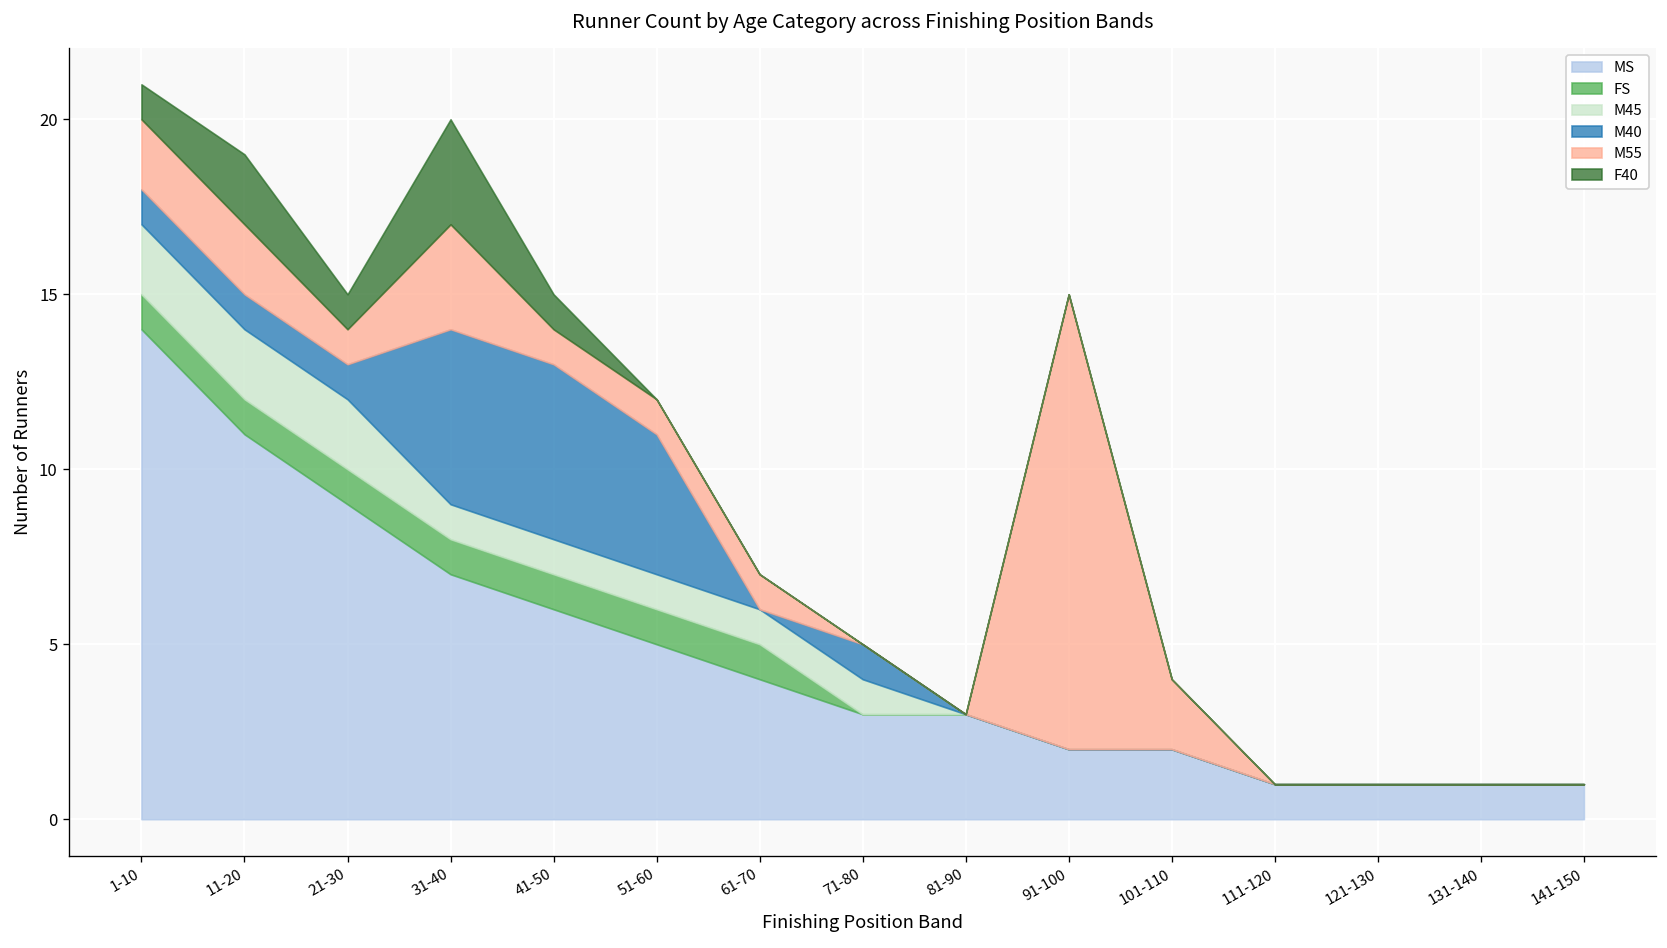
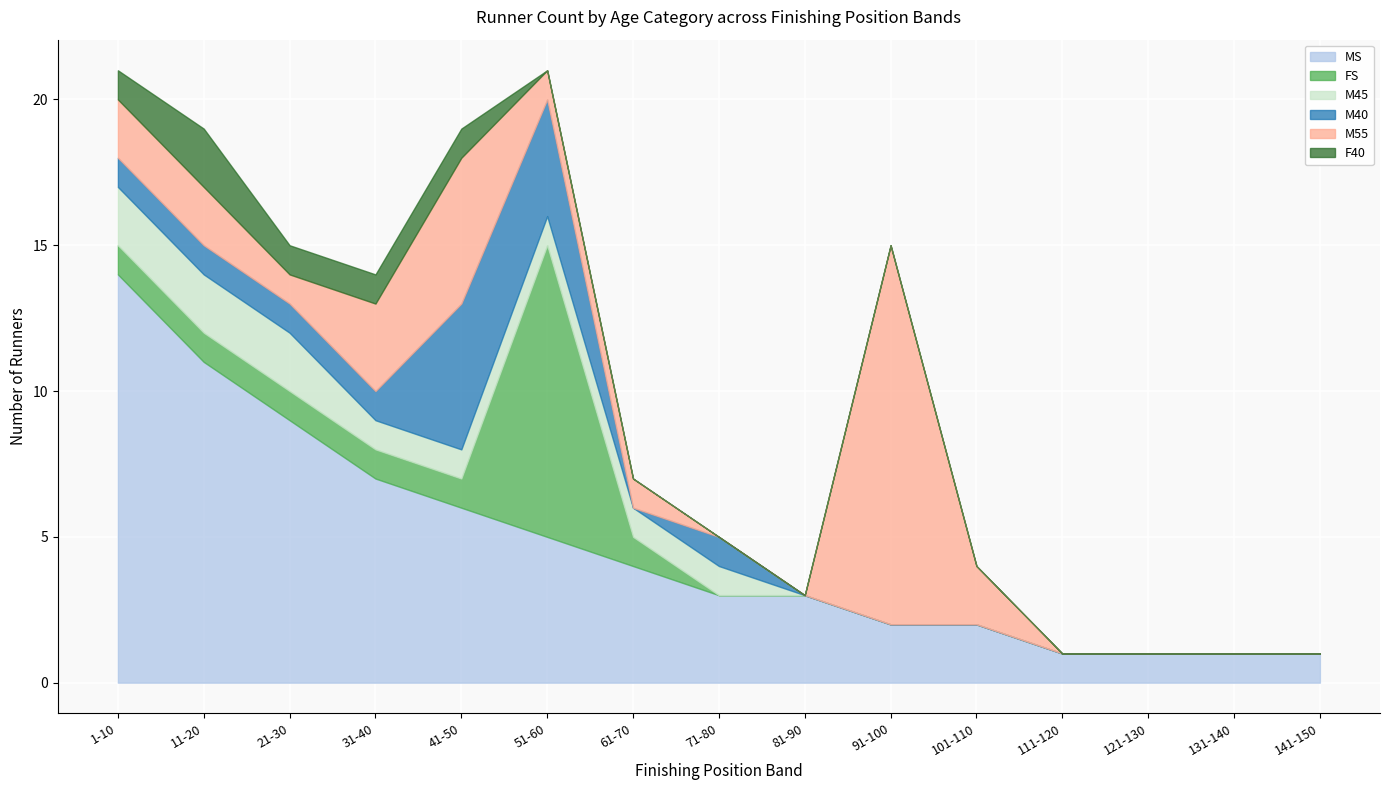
  {
    "FS": {
      "1-10": 1,
      "11-20": 1,
      "21-30": 1,
      "31-40": 1,
      "41-50": 1,
-     "51-60": 1,
+     "51-60": 10,
      "61-70": 1
    },
    "M40": {
      "1-10": 1,
      "11-20": 1,
      "21-30": 1,
-     "31-40": 5,
+     "31-40": 1,
      "41-50": 5,
      "51-60": 4
    },
    "M55": {
      "1-10": 2,
      "11-20": 2,
      "21-30": 1,
      "31-40": 3,
-     "41-50": 1
+     "41-50": 5
    },
    "F40": {
      "1-10": 1,
      "11-20": 2,
      "21-30": 1,
-     "31-40": 3,
+     "31-40": 1,
      "41-50": 1
    }
  }
